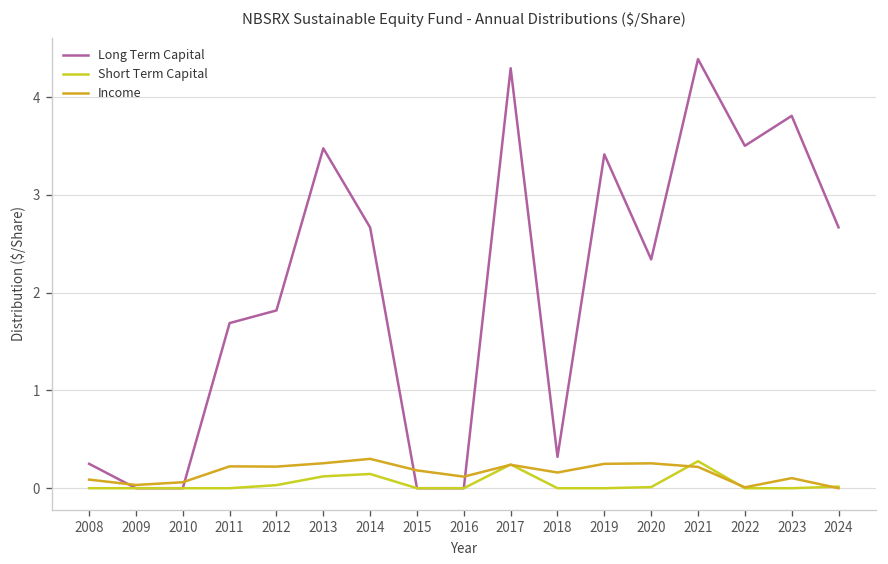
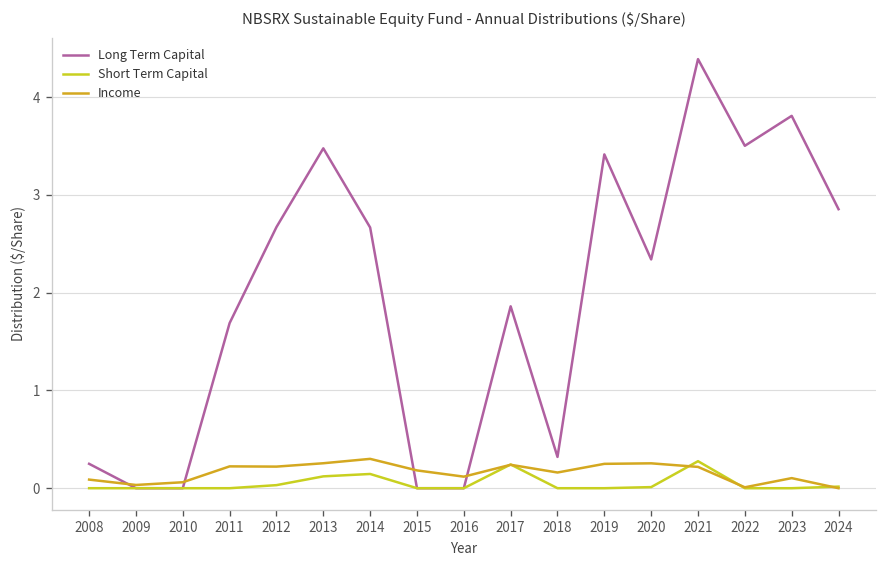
  {
    "Long Term Capital": {
      "2008": 0.2,
      "2011": 1.7,
-     "2012": 1.8,
+     "2012": 2.7,
      "2013": 3.5,
      "2014": 2.7,
-     "2017": 4.3,
+     "2017": 1.9,
      "2018": 0.3,
      "2019": 3.4,
      "2020": 2.3,
      "2021": 4.4,
      "2022": 3.5,
      "2023": 3.8,
-     "2024": 2.7
+     "2024": 2.9
    }
  }
